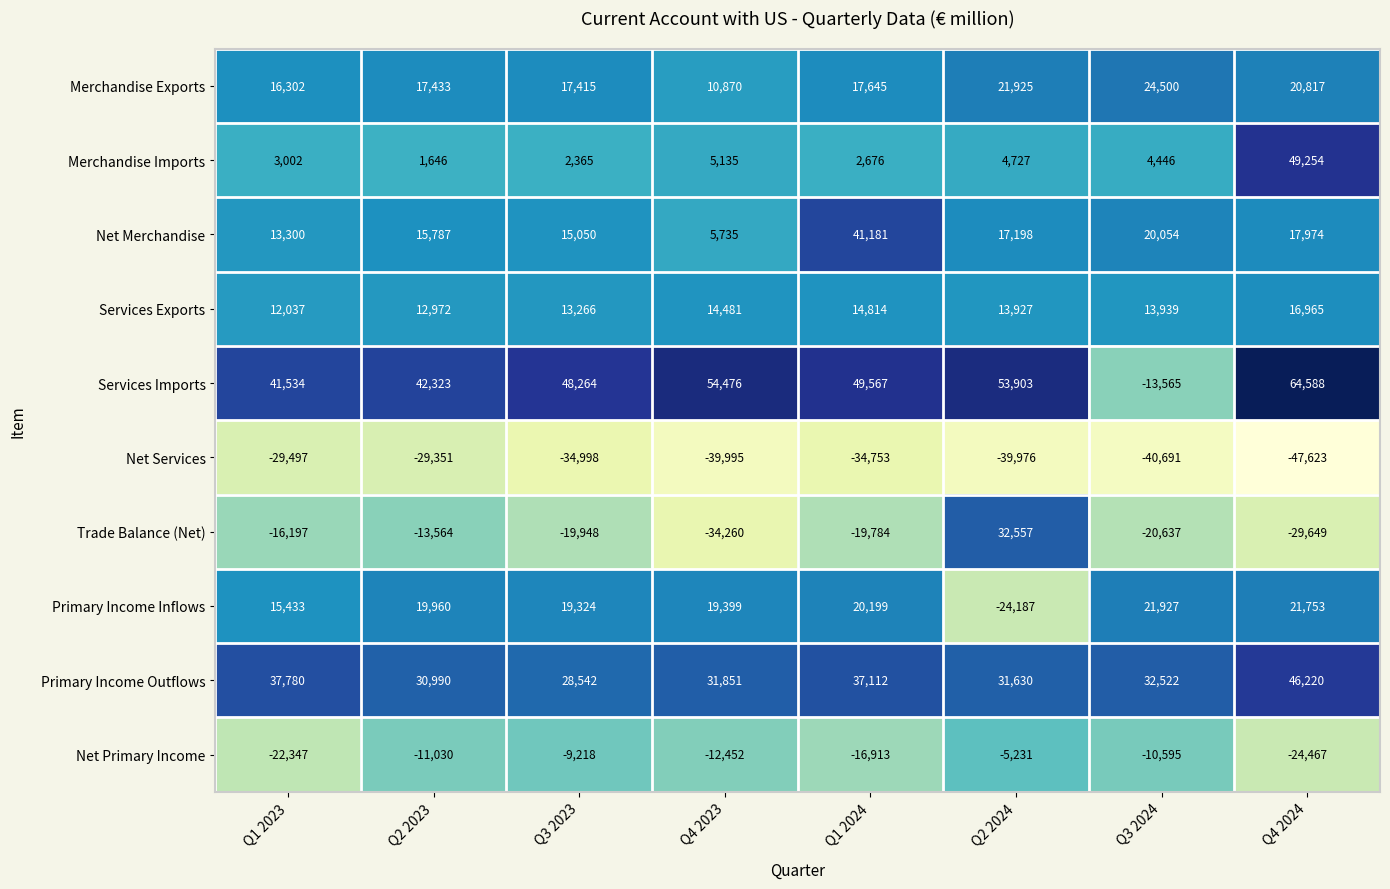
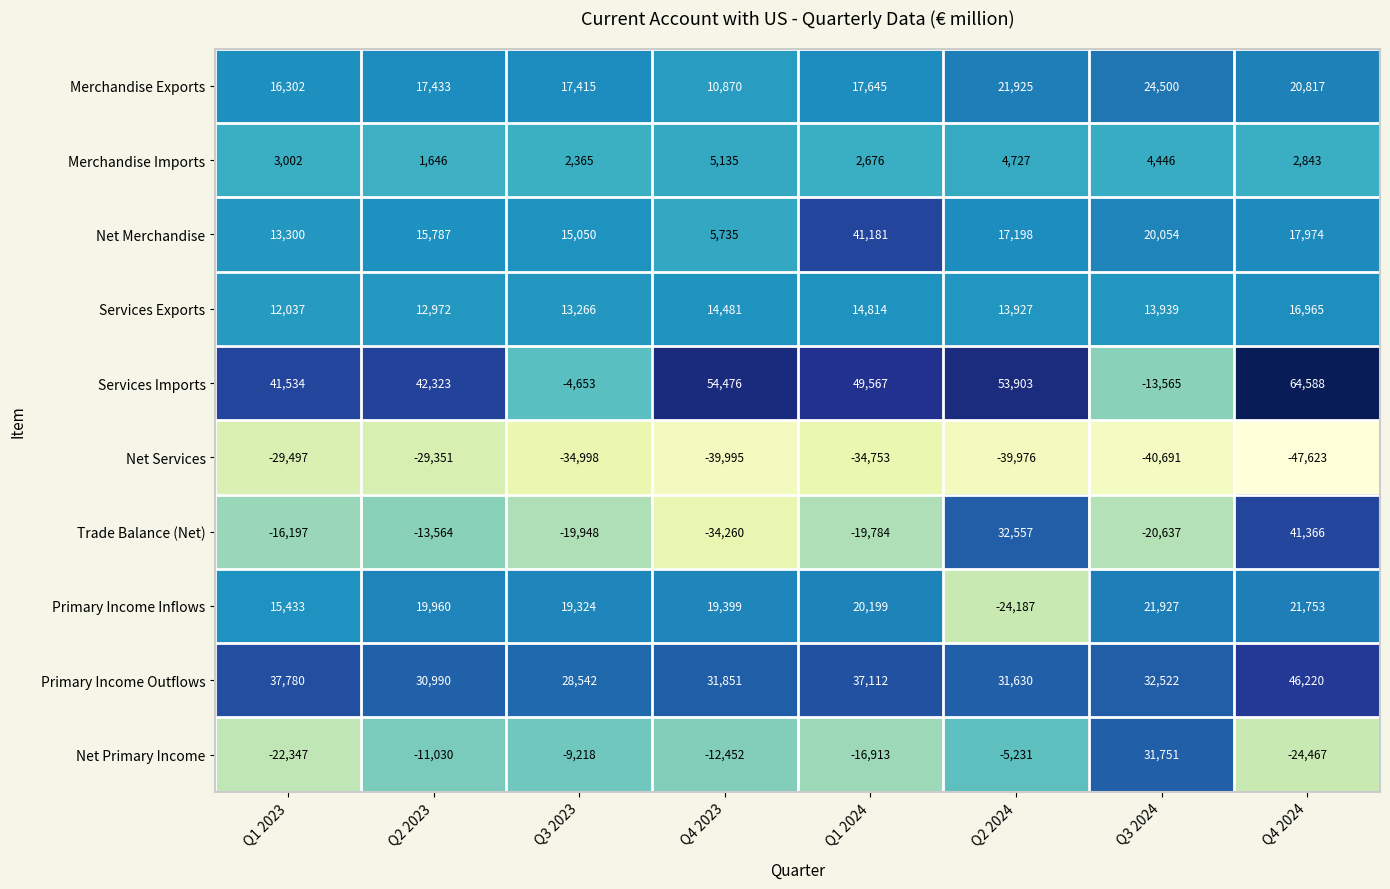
  {
    "Merchandise Exports": {
      "Q1 2023": "16,302",
      "Q2 2023": "17,433",
      "Q3 2023": "17,415",
      "Q4 2023": "10,870",
      "Q1 2024": "17,645",
      "Q2 2024": "21,925",
      "Q3 2024": "24,500",
      "Q4 2024": "20,817"
    },
    "Merchandise Imports": {
      "Q1 2023": "3,002",
      "Q2 2023": "1,646",
      "Q3 2023": "2,365",
      "Q4 2023": "5,135",
      "Q1 2024": "2,676",
      "Q2 2024": "4,727",
      "Q3 2024": "4,446",
-     "Q4 2024": "49,254"
+     "Q4 2024": "2,843"
    },
    "Net Merchandise": {
      "Q1 2023": "13,300",
      "Q2 2023": "15,787",
      "Q3 2023": "15,050",
      "Q4 2023": "5,735",
      "Q1 2024": "41,181",
      "Q2 2024": "17,198",
      "Q3 2024": "20,054",
      "Q4 2024": "17,974"
    },
    "Services Exports": {
      "Q1 2023": "12,037",
      "Q2 2023": "12,972",
      "Q3 2023": "13,266",
      "Q4 2023": "14,481",
      "Q1 2024": "14,814",
      "Q2 2024": "13,927",
      "Q3 2024": "13,939",
      "Q4 2024": "16,965"
    },
    "Services Imports": {
      "Q1 2023": "41,534",
      "Q2 2023": "42,323",
-     "Q3 2023": "48,264",
+     "Q3 2023": "-4,653",
      "Q4 2023": "54,476",
      "Q1 2024": "49,567",
      "Q2 2024": "53,903",
      "Q3 2024": "-13,565",
      "Q4 2024": "64,588"
    },
    "Net Services": {
      "Q1 2023": "-29,497",
      "Q2 2023": "-29,351",
      "Q3 2023": "-34,998",
      "Q4 2023": "-39,995",
      "Q1 2024": "-34,753",
      "Q2 2024": "-39,976",
      "Q3 2024": "-40,691",
      "Q4 2024": "-47,623"
    },
    "Trade Balance (Net)": {
      "Q1 2023": "-16,197",
      "Q2 2023": "-13,564",
      "Q3 2023": "-19,948",
      "Q4 2023": "-34,260",
      "Q1 2024": "-19,784",
      "Q2 2024": "32,557",
      "Q3 2024": "-20,637",
-     "Q4 2024": "-29,649"
+     "Q4 2024": "41,366"
    },
    "Primary Income Inflows": {
      "Q1 2023": "15,433",
      "Q2 2023": "19,960",
      "Q3 2023": "19,324",
      "Q4 2023": "19,399",
      "Q1 2024": "20,199",
      "Q2 2024": "-24,187",
      "Q3 2024": "21,927",
      "Q4 2024": "21,753"
    },
    "Primary Income Outflows": {
      "Q1 2023": "37,780",
      "Q2 2023": "30,990",
      "Q3 2023": "28,542",
      "Q4 2023": "31,851",
      "Q1 2024": "37,112",
      "Q2 2024": "31,630",
      "Q3 2024": "32,522",
      "Q4 2024": "46,220"
    },
    "Net Primary Income": {
      "Q1 2023": "-22,347",
      "Q2 2023": "-11,030",
      "Q3 2023": "-9,218",
      "Q4 2023": "-12,452",
      "Q1 2024": "-16,913",
      "Q2 2024": "-5,231",
-     "Q3 2024": "-10,595",
+     "Q3 2024": "31,751",
      "Q4 2024": "-24,467"
    }
  }
